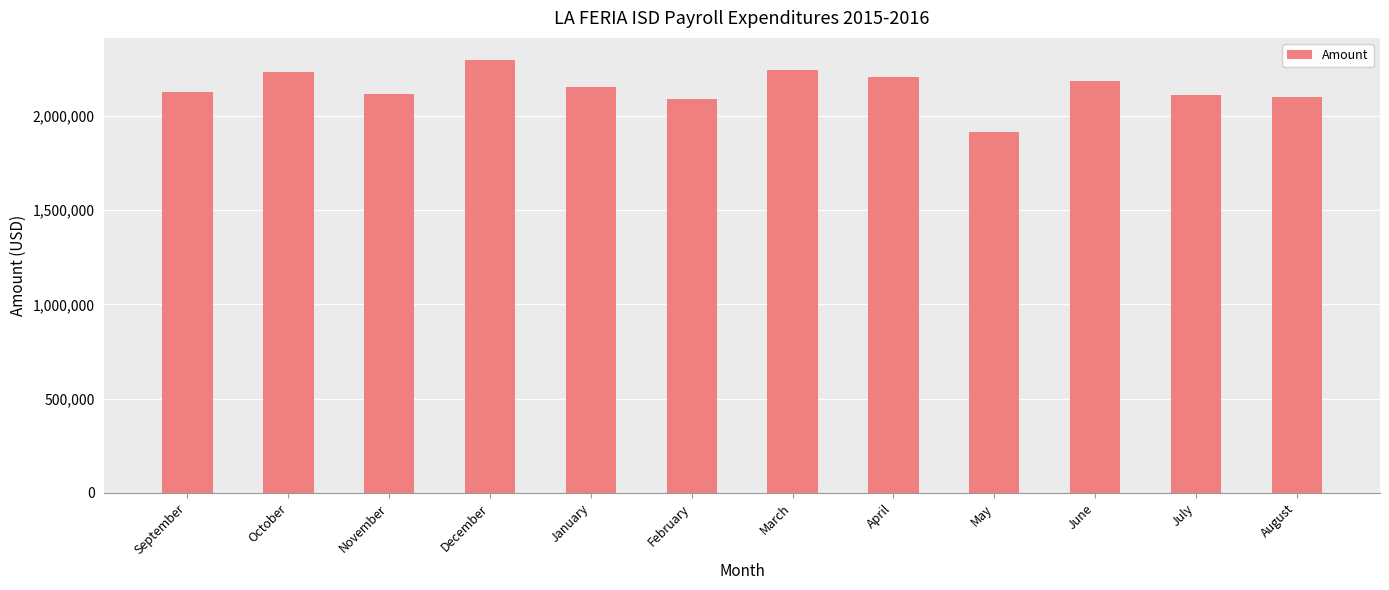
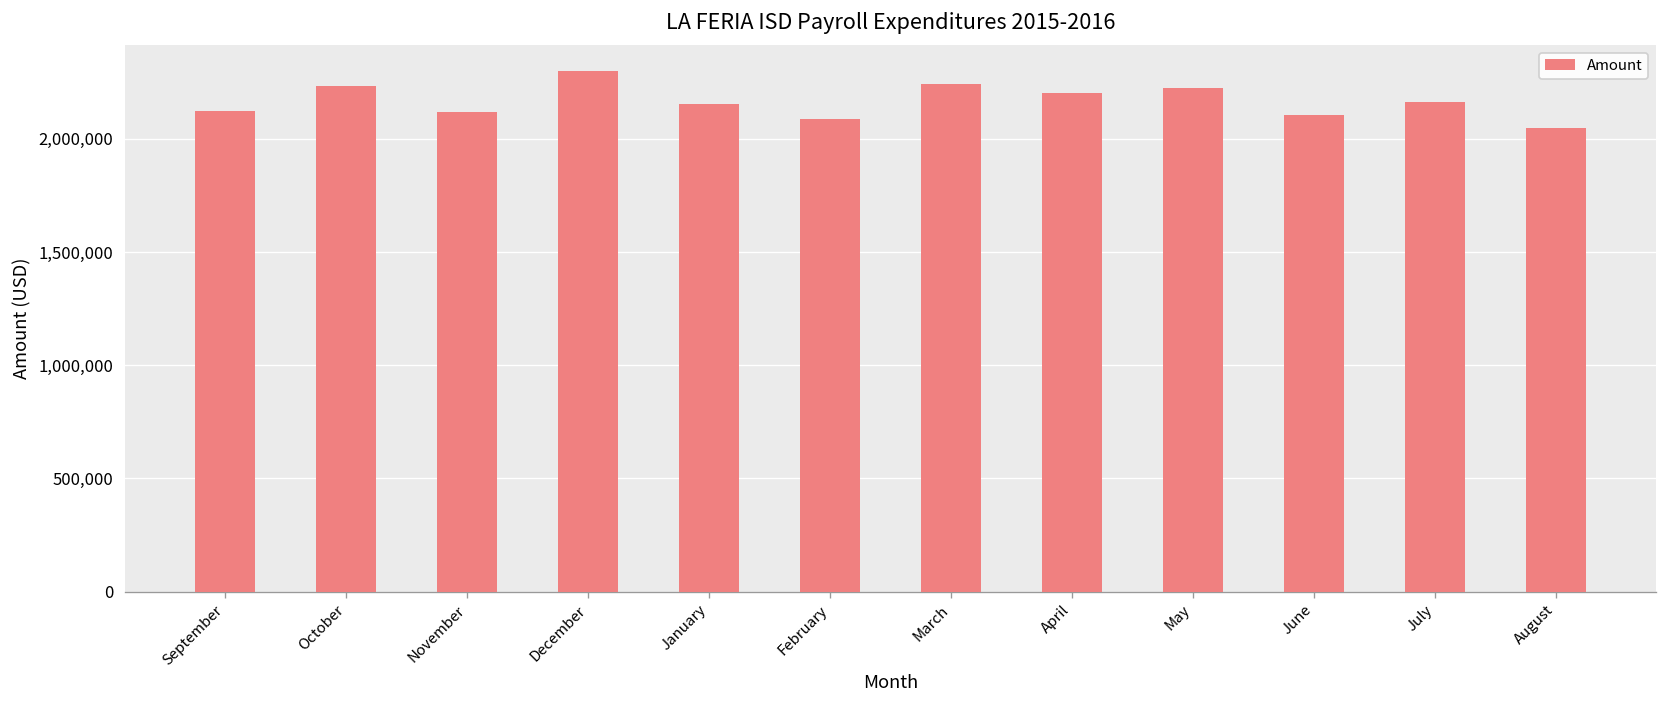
  {
    "September": "2,120,000",
    "October": "2,230,000",
    "November": "2,120,000",
    "December": "2,300,000",
    "January": "2,150,000",
    "February": "2,090,000",
    "March": "2,240,000",
    "April": "2,200,000",
-   "May": "1,910,000",
-   "June": "2,180,000",
-   "July": "2,110,000",
-   "August": "2,100,000"
+   "May": "2,220,000",
+   "June": "2,110,000",
+   "July": "2,160,000",
+   "August": "2,050,000"
  }
